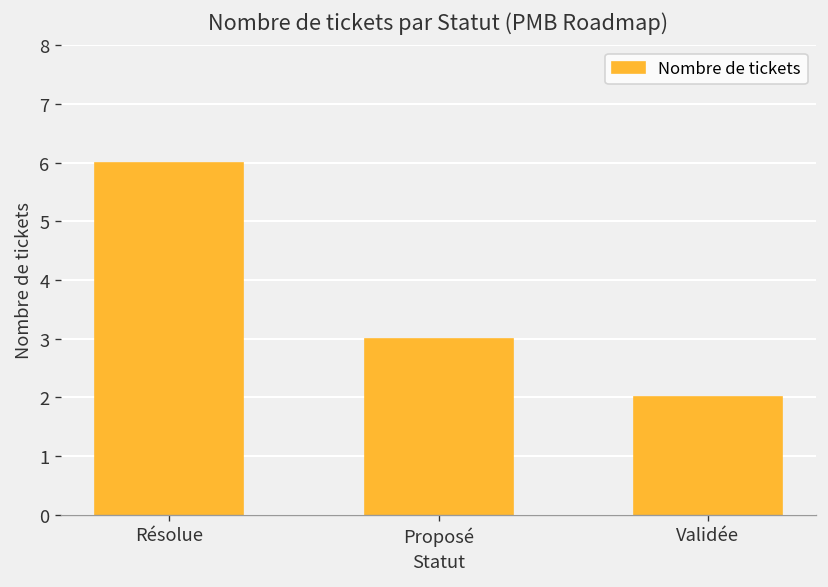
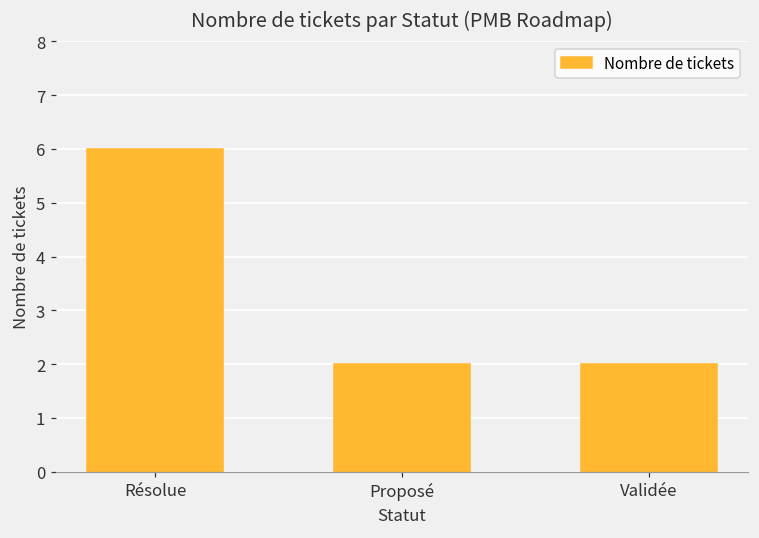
  {
    "Résolue": 6,
-   "Proposé": 3,
+   "Proposé": 2,
    "Validée": 2
  }
